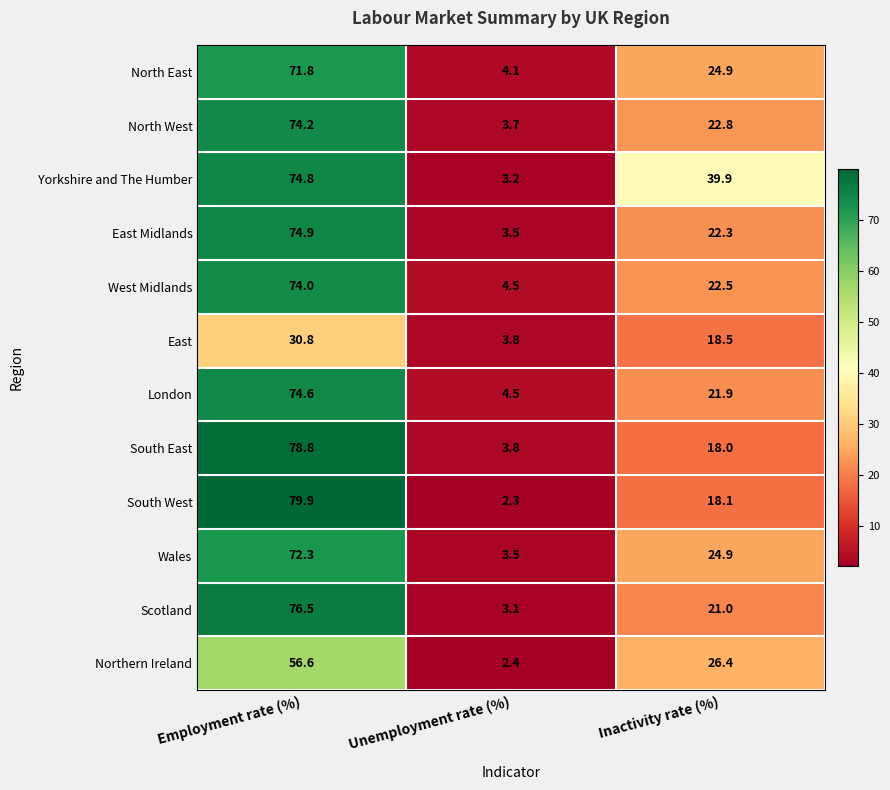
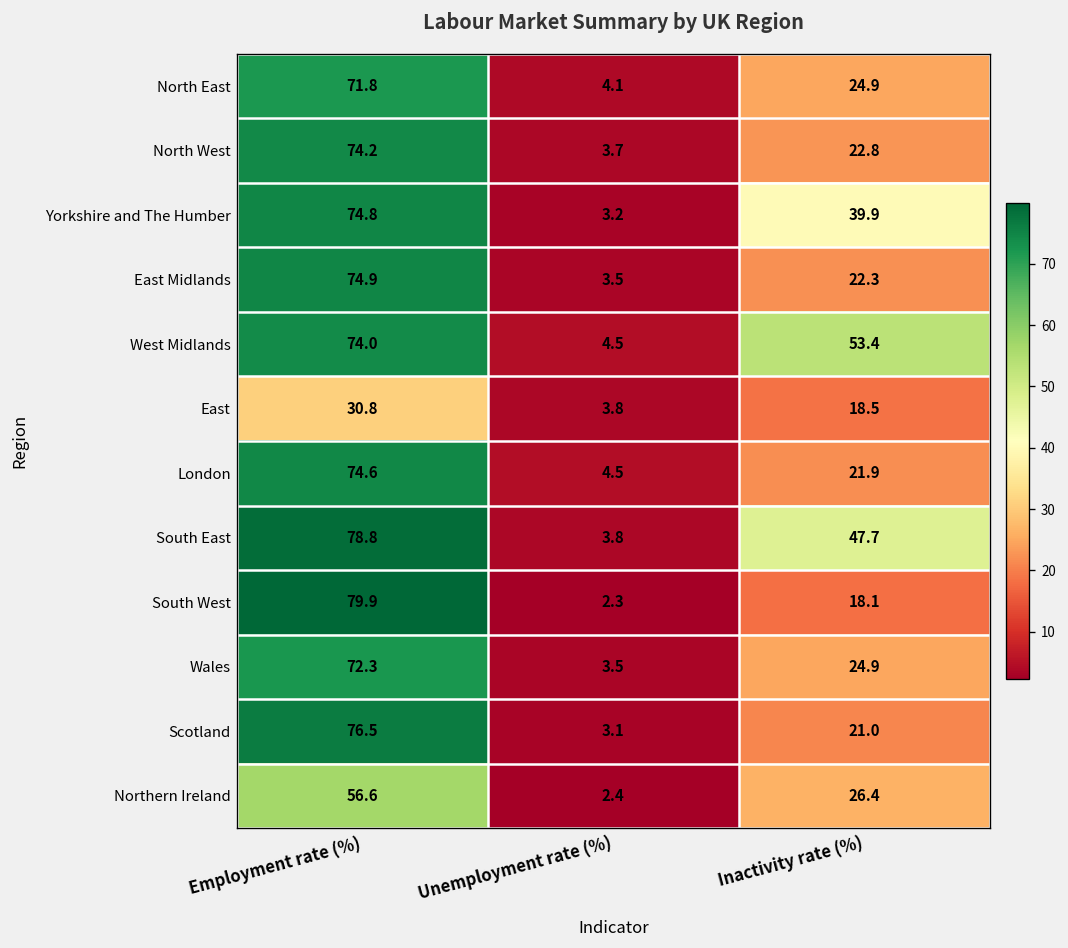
  {
    "North East": {
      "Employment rate (%)": 71.8,
      "Unemployment rate (%)": 4.1,
      "Inactivity rate (%)": 24.9
    },
    "North West": {
      "Employment rate (%)": 74.2,
      "Unemployment rate (%)": 3.7,
      "Inactivity rate (%)": 22.8
    },
    "Yorkshire and The Humber": {
      "Employment rate (%)": 74.8,
      "Unemployment rate (%)": 3.2,
      "Inactivity rate (%)": 39.9
    },
    "East Midlands": {
      "Employment rate (%)": 74.9,
      "Unemployment rate (%)": 3.5,
      "Inactivity rate (%)": 22.3
    },
    "West Midlands": {
      "Employment rate (%)": 74.0,
      "Unemployment rate (%)": 4.5,
-     "Inactivity rate (%)": 22.5
+     "Inactivity rate (%)": 53.4
    },
    "East": {
      "Employment rate (%)": 30.8,
      "Unemployment rate (%)": 3.8,
      "Inactivity rate (%)": 18.5
    },
    "London": {
      "Employment rate (%)": 74.6,
      "Unemployment rate (%)": 4.5,
      "Inactivity rate (%)": 21.9
    },
    "South East": {
      "Employment rate (%)": 78.8,
      "Unemployment rate (%)": 3.8,
-     "Inactivity rate (%)": 18.0
+     "Inactivity rate (%)": 47.7
    },
    "South West": {
      "Employment rate (%)": 79.9,
      "Unemployment rate (%)": 2.3,
      "Inactivity rate (%)": 18.1
    },
    "Wales": {
      "Employment rate (%)": 72.3,
      "Unemployment rate (%)": 3.5,
      "Inactivity rate (%)": 24.9
    },
    "Scotland": {
      "Employment rate (%)": 76.5,
      "Unemployment rate (%)": 3.1,
      "Inactivity rate (%)": 21.0
    },
    "Northern Ireland": {
      "Employment rate (%)": 56.6,
      "Unemployment rate (%)": 2.4,
      "Inactivity rate (%)": 26.4
    }
  }
